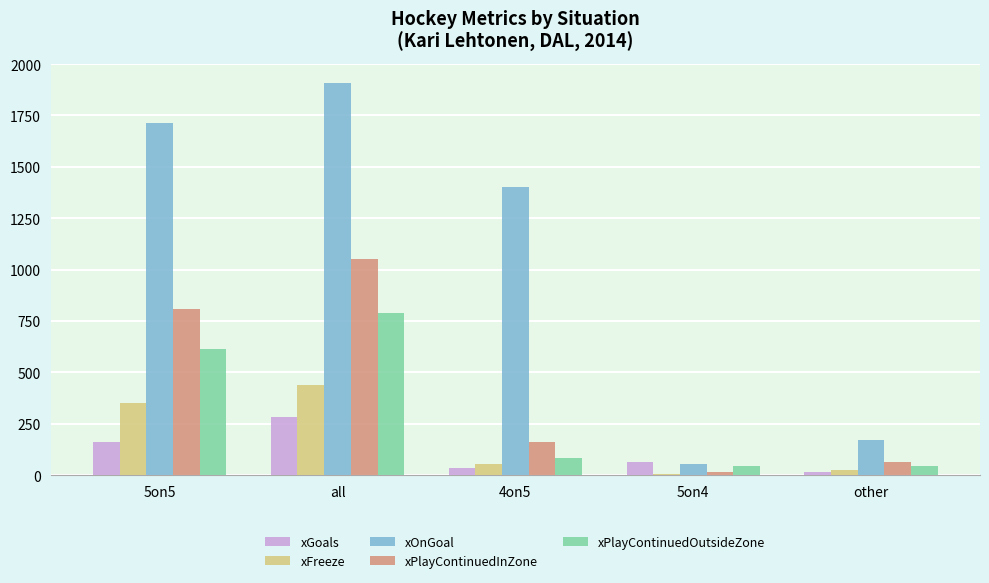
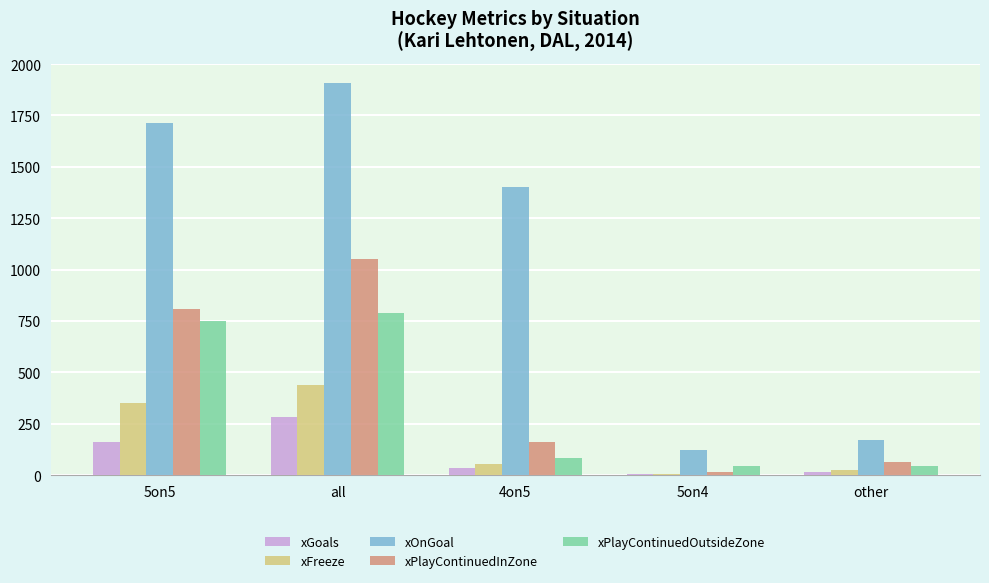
  {
    "xGoals": {
      "5on5": 160,
      "all": 280,
      "4on5": 30,
-     "5on4": 70,
+     "5on4": 10,
      "other": 10
    },
    "xOnGoal": {
      "5on5": 1710,
      "all": 1910,
      "4on5": 1400,
-     "5on4": 60,
+     "5on4": 120,
      "other": 170
    },
    "xPlayContinuedOutsideZone": {
-     "5on5": 610,
+     "5on5": 750,
      "all": 790,
      "4on5": 80,
      "5on4": 40,
      "other": 50
    }
  }
